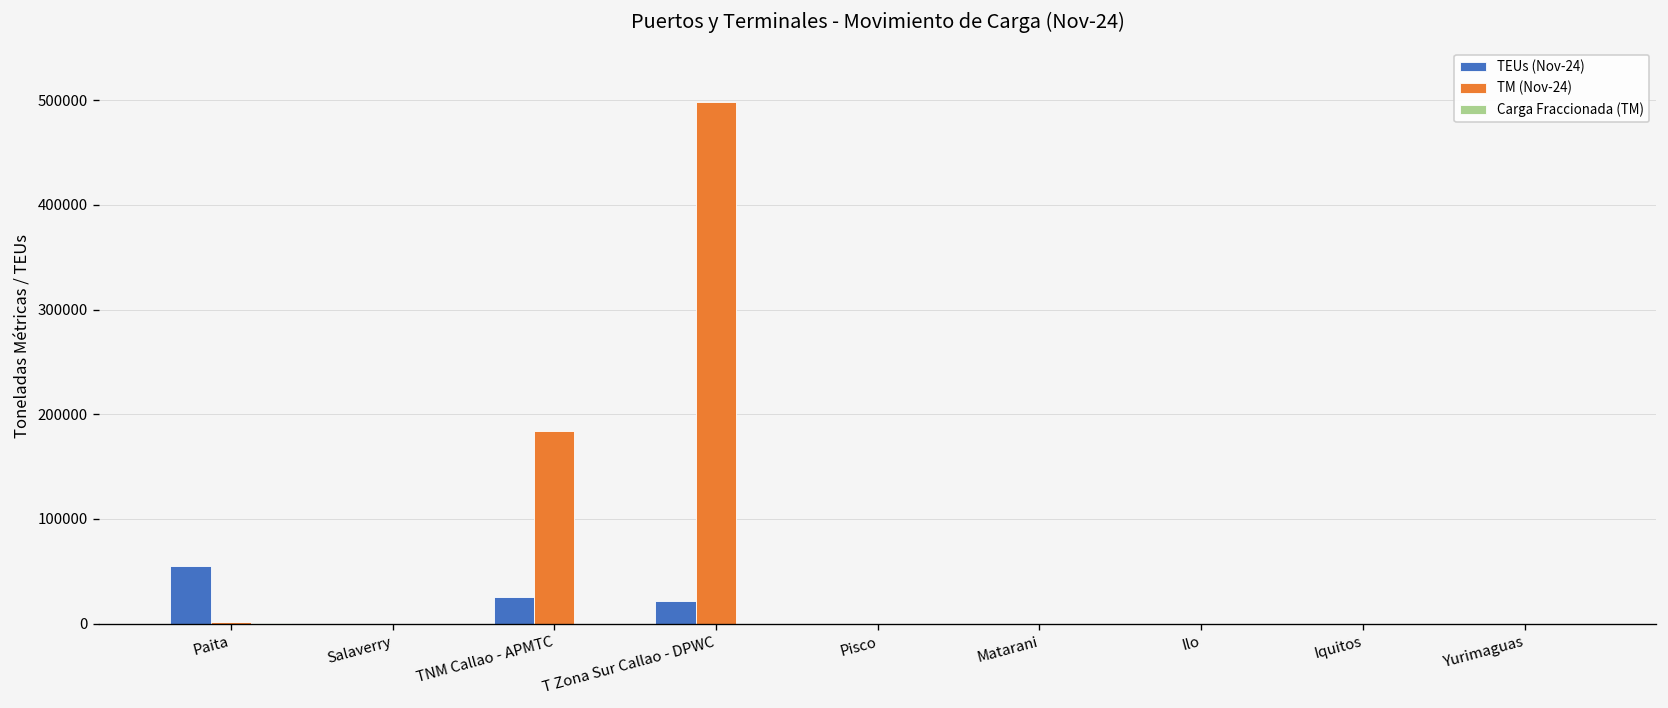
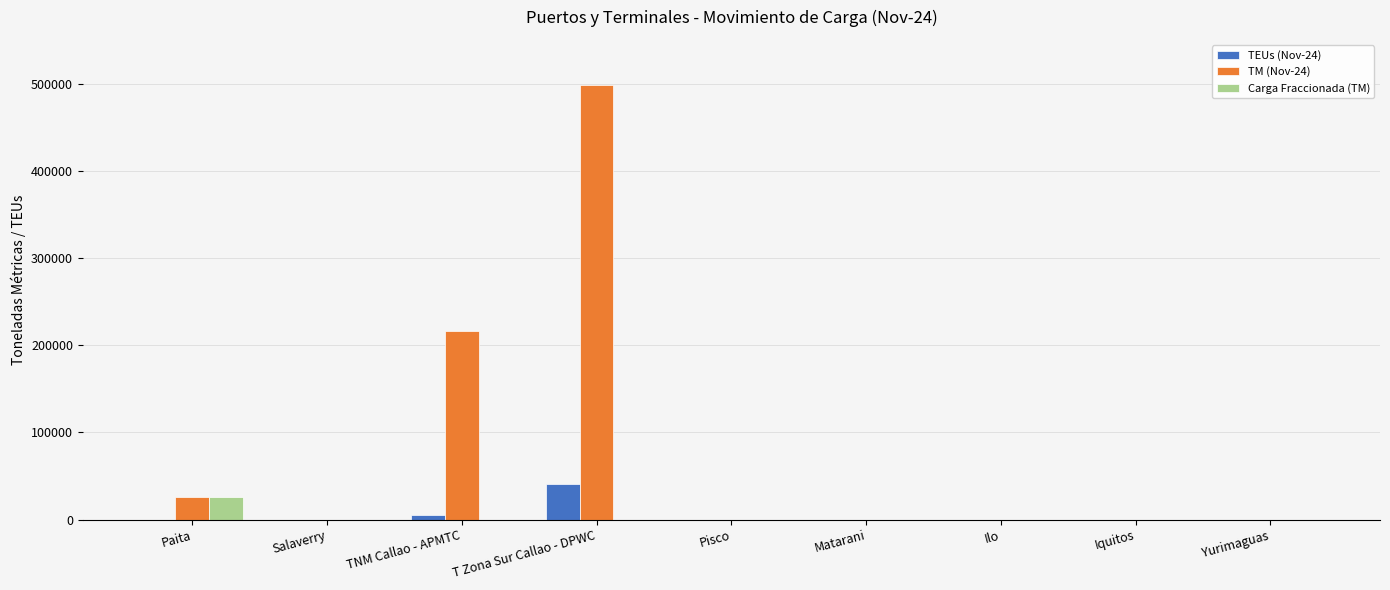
  {
    "TEUs (Nov-24)": {
-     "Paita": 50000,
+     "Paita": 0,
      "Salaverry": 0,
-     "TNM Callao - APMTC": 30000,
-     "T Zona Sur Callao - DPWC": 20000,
+     "TNM Callao - APMTC": 10000,
+     "T Zona Sur Callao - DPWC": 40000,
      "Pisco": 0,
      "Matarani": 0,
      "Ilo": 0,
      "Iquitos": 0,
      "Yurimaguas": 0
    },
    "TM (Nov-24)": {
-     "Paita": 0,
+     "Paita": 30000,
      "Salaverry": 0,
-     "TNM Callao - APMTC": 180000,
+     "TNM Callao - APMTC": 220000,
      "T Zona Sur Callao - DPWC": 500000,
      "Pisco": 0,
      "Matarani": 0,
      "Ilo": 0,
      "Iquitos": 0,
      "Yurimaguas": 0
    },
    "Carga Fraccionada (TM)": {
-     "Paita": 0,
+     "Paita": 30000,
      "Salaverry": 0,
      "T Zona Sur Callao - DPWC": 0,
      "Pisco": 0,
      "Matarani": 0,
      "Ilo": 0,
      "Iquitos": 0,
      "Yurimaguas": 0
    }
  }
